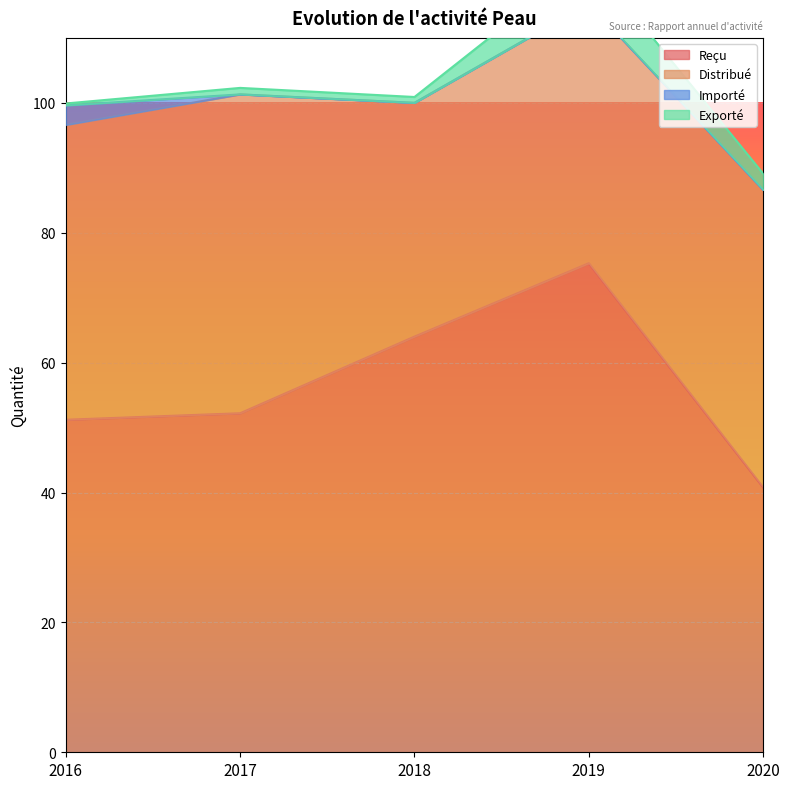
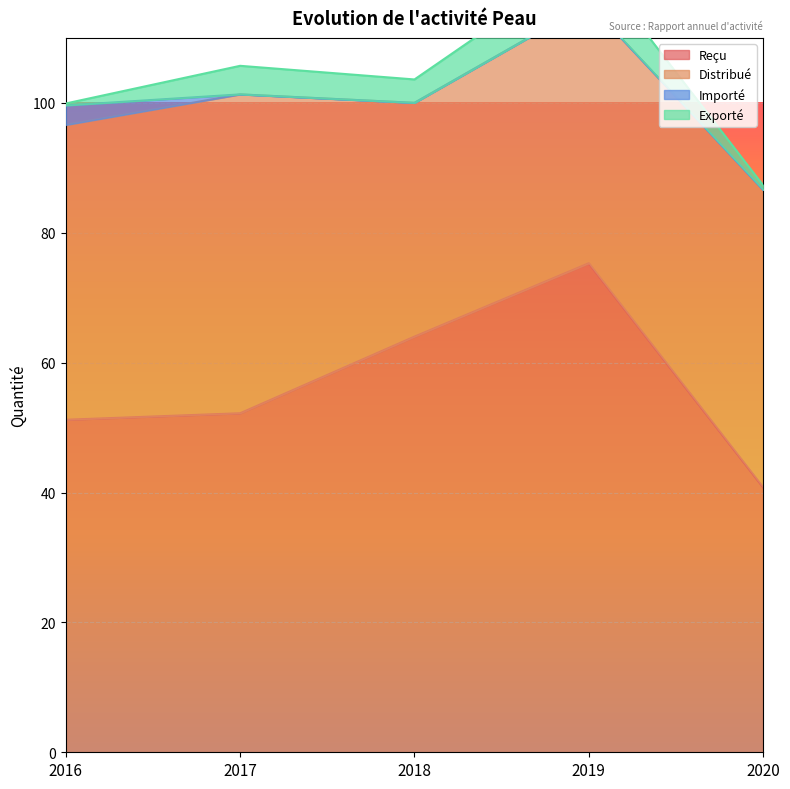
  {
    "Exporté": {
-     "2017": 1,
-     "2018": 1,
-     "2020": 3
+     "2017": 4,
+     "2018": 4,
+     "2020": 1
    }
  }
